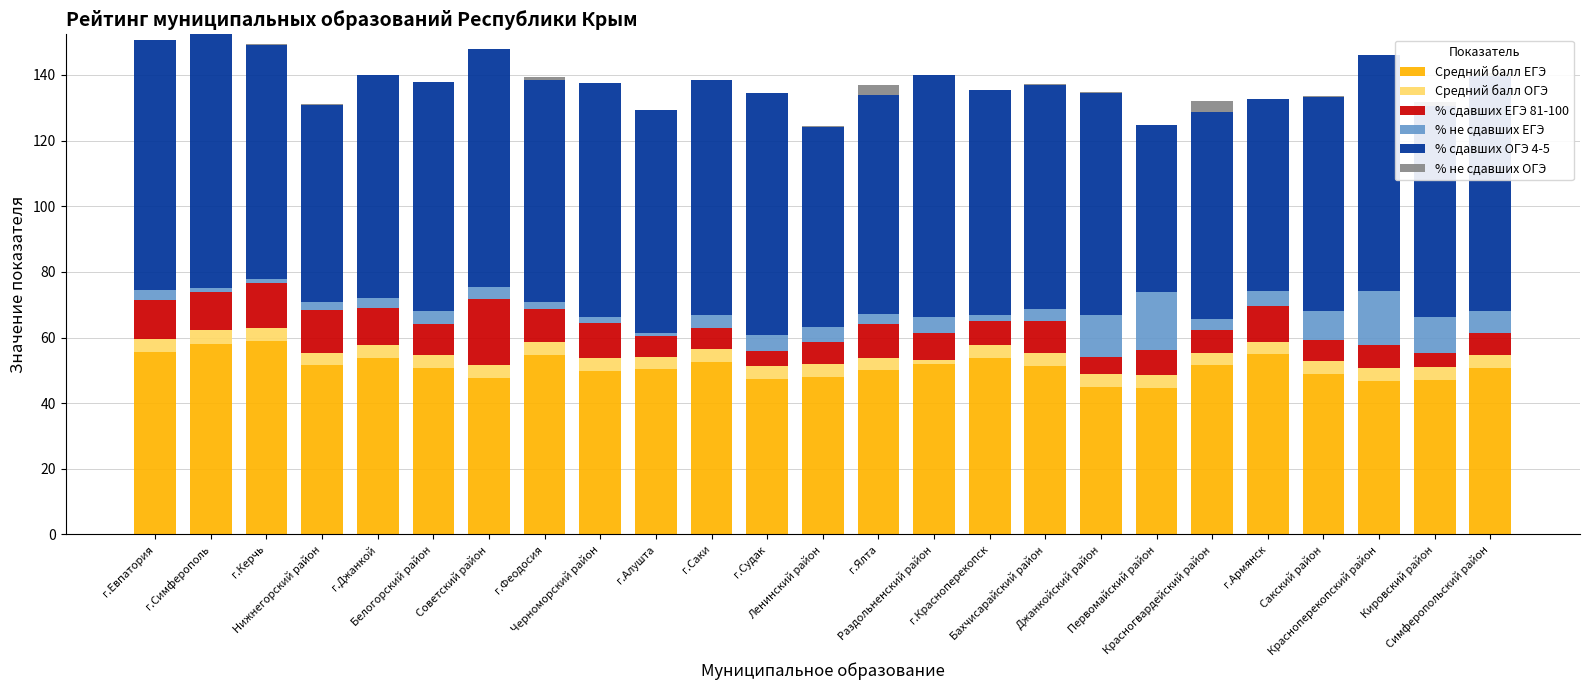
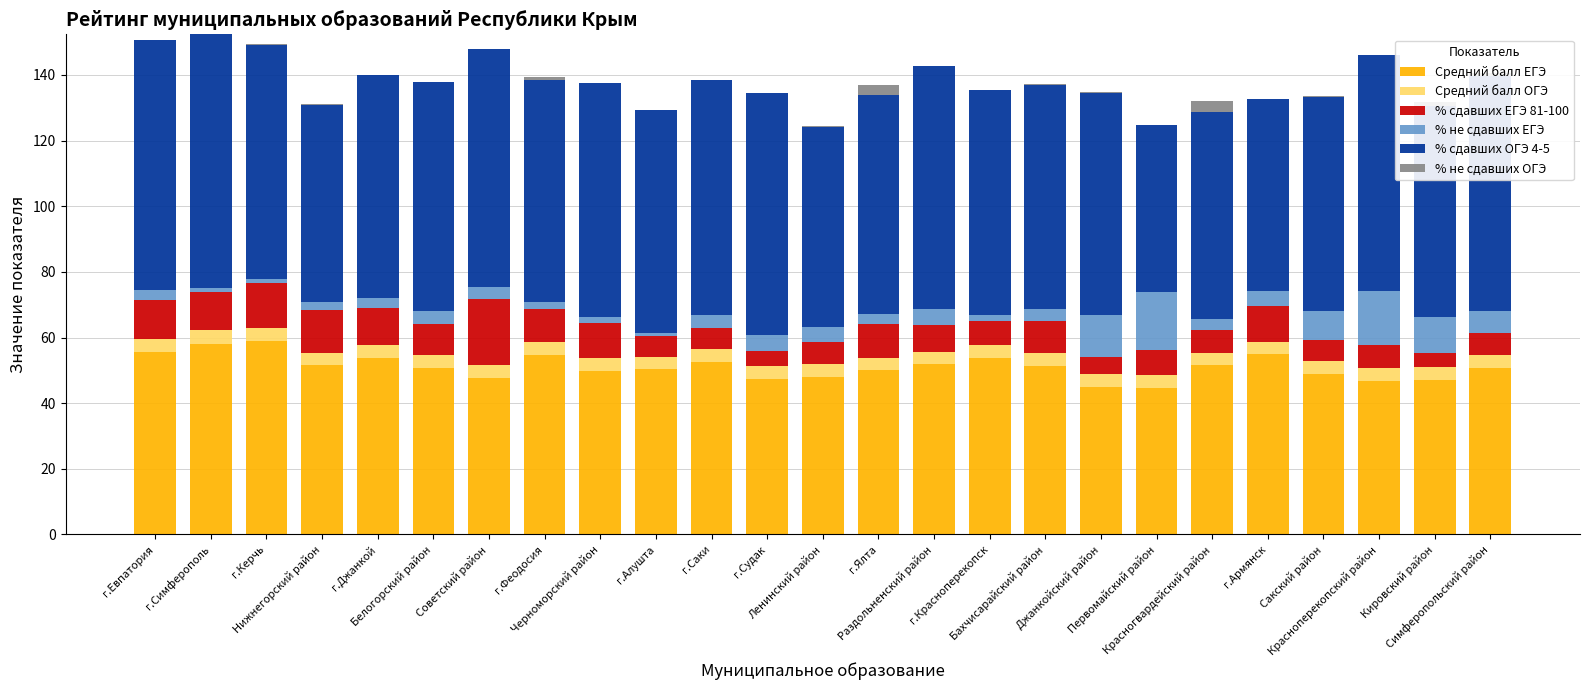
  {
    "Средний балл ЕГЭ": {
      "г.Евпатория": 56,
      "г.Симферополь": 58,
      "г.Керчь": 59,
      "Нижнегорский район": 52,
      "г.Джанкой": 54,
      "Белогорский район": 51,
      "Советский район": 48,
      "г.Феодосия": 55,
      "Черноморский район": 50,
      "г.Алушта": 50,
      "г.Саки": 52,
      "г.Судак": 47,
      "Ленинский район": 48,
      "г.Ялта": 50,
      "Раздольненский район": 52,
      "г.Красноперекопск": 54,
      "Бахчисарайский район": 51,
      "Джанкойский район": 45,
      "Первомайский район": 45,
      "Красногвардейский район": 51,
      "г.Армянск": 55,
      "Сакский район": 49,
      "Красноперекопский район": 47,
      "Кировский район": 47,
      "Симферопольский район": 51
    },
    "Средний балл ОГЭ": {
      "г.Евпатория": 4,
      "г.Симферополь": 4,
      "г.Керчь": 4,
      "Нижнегорский район": 4,
      "г.Джанкой": 4,
      "Белогорский район": 4,
      "Советский район": 4,
      "г.Феодосия": 4,
      "Черноморский район": 4,
      "г.Алушта": 4,
      "г.Саки": 4,
      "г.Судак": 4,
      "Ленинский район": 4,
      "г.Ялта": 4,
-     "Раздольненский район": 1,
+     "Раздольненский район": 4,
      "г.Красноперекопск": 4,
      "Бахчисарайский район": 4,
      "Джанкойский район": 4,
      "Первомайский район": 4,
      "Красногвардейский район": 4,
      "г.Армянск": 4,
      "Сакский район": 4,
      "Красноперекопский район": 4,
      "Кировский район": 4,
      "Симферопольский район": 4
    },
    "% сдавших ЕГЭ 81-100": {
      "г.Евпатория": 12,
      "г.Симферополь": 12,
      "г.Керчь": 14,
      "Нижнегорский район": 13,
      "г.Джанкой": 11,
      "Белогорский район": 9,
      "Советский район": 20,
      "г.Феодосия": 10,
      "Черноморский район": 11,
      "г.Алушта": 6,
      "г.Саки": 7,
      "г.Судак": 5,
      "Ленинский район": 7,
      "г.Ялта": 10,
      "Раздольненский район": 8,
      "г.Красноперекопск": 7,
      "Бахчисарайский район": 10,
      "Джанкойский район": 5,
      "Первомайский район": 8,
      "Красногвардейский район": 7,
      "г.Армянск": 11,
      "Сакский район": 7,
      "Красноперекопский район": 7,
      "Кировский район": 4,
      "Симферопольский район": 7
    },
    "% не сдавших ЕГЭ": {
      "г.Евпатория": 3,
      "г.Симферополь": 1,
      "г.Керчь": 1,
      "Нижнегорский район": 3,
      "г.Джанкой": 3,
      "Белогорский район": 4,
      "Советский район": 4,
      "г.Феодосия": 2,
      "Черноморский район": 2,
      "г.Саки": 4,
      "г.Судак": 5,
      "Ленинский район": 5,
      "г.Ялта": 3,
      "Раздольненский район": 5,
      "г.Красноперекопск": 2,
      "Бахчисарайский район": 4,
      "Джанкойский район": 13,
      "Первомайский район": 18,
      "Красногвардейский район": 3,
      "г.Армянск": 4,
      "Сакский район": 9,
      "Красноперекопский район": 16,
      "Кировский район": 11,
      "Симферопольский район": 7
    },
    "% сдавших ОГЭ 4-5": {
      "г.Евпатория": 76,
      "г.Симферополь": 77,
      "г.Керчь": 71,
      "Нижнегорский район": 60,
      "г.Джанкой": 68,
      "Белогорский район": 70,
      "Советский район": 72,
      "г.Феодосия": 68,
      "Черноморский район": 71,
      "г.Алушта": 68,
      "г.Саки": 72,
      "г.Судак": 74,
      "Ленинский район": 61,
      "г.Ялта": 67,
      "Раздольненский район": 74,
      "г.Красноперекопск": 68,
      "Бахчисарайский район": 68,
      "Джанкойский район": 67,
      "Первомайский район": 51,
      "Красногвардейский район": 63,
      "г.Армянск": 58,
      "Сакский район": 65,
      "Красноперекопский район": 72
    },
    "% не сдавших ОГЭ": {
      "г.Симферополь": 0,
      "г.Джанкой": 0,
      "Белогорский район": 0,
      "Советский район": 0,
      "г.Феодосия": 1,
      "Черноморский район": 0,
      "г.Алушта": 0,
      "г.Саки": 0,
      "г.Судак": 0,
      "г.Ялта": 3,
      "Раздольненский район": 0,
      "г.Красноперекопск": 0,
      "Первомайский район": 0,
      "Красногвардейский район": 3,
      "г.Армянск": 0,
      "Красноперекопский район": 0
    }
  }
